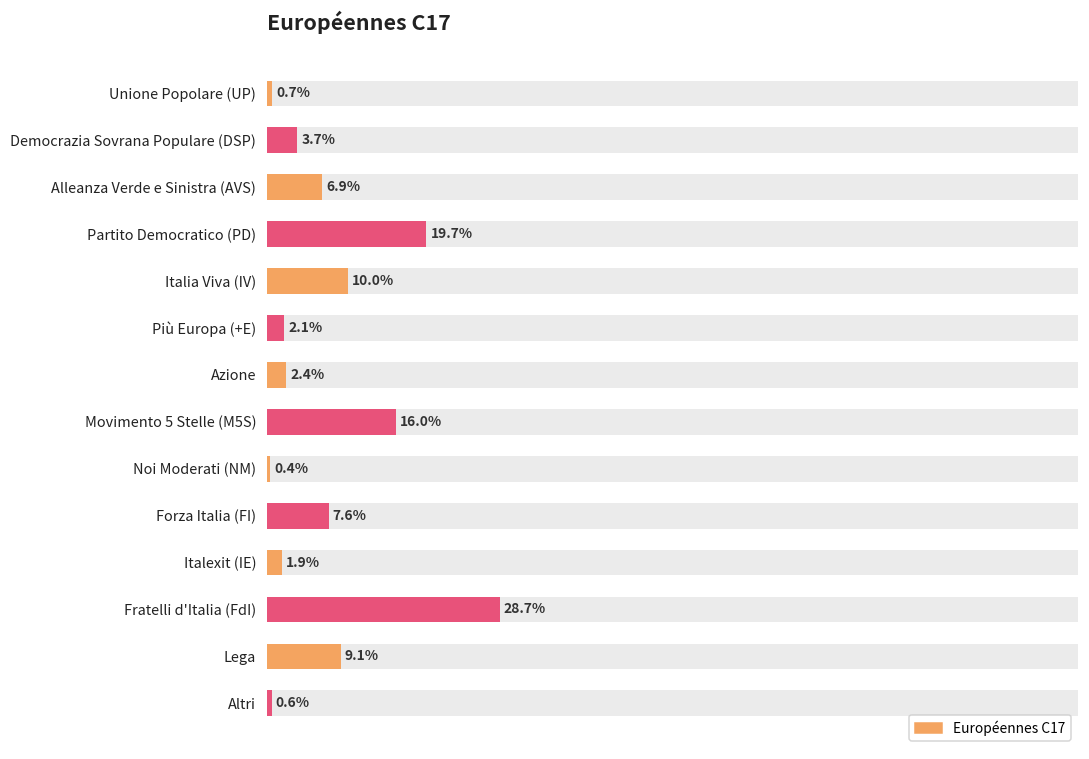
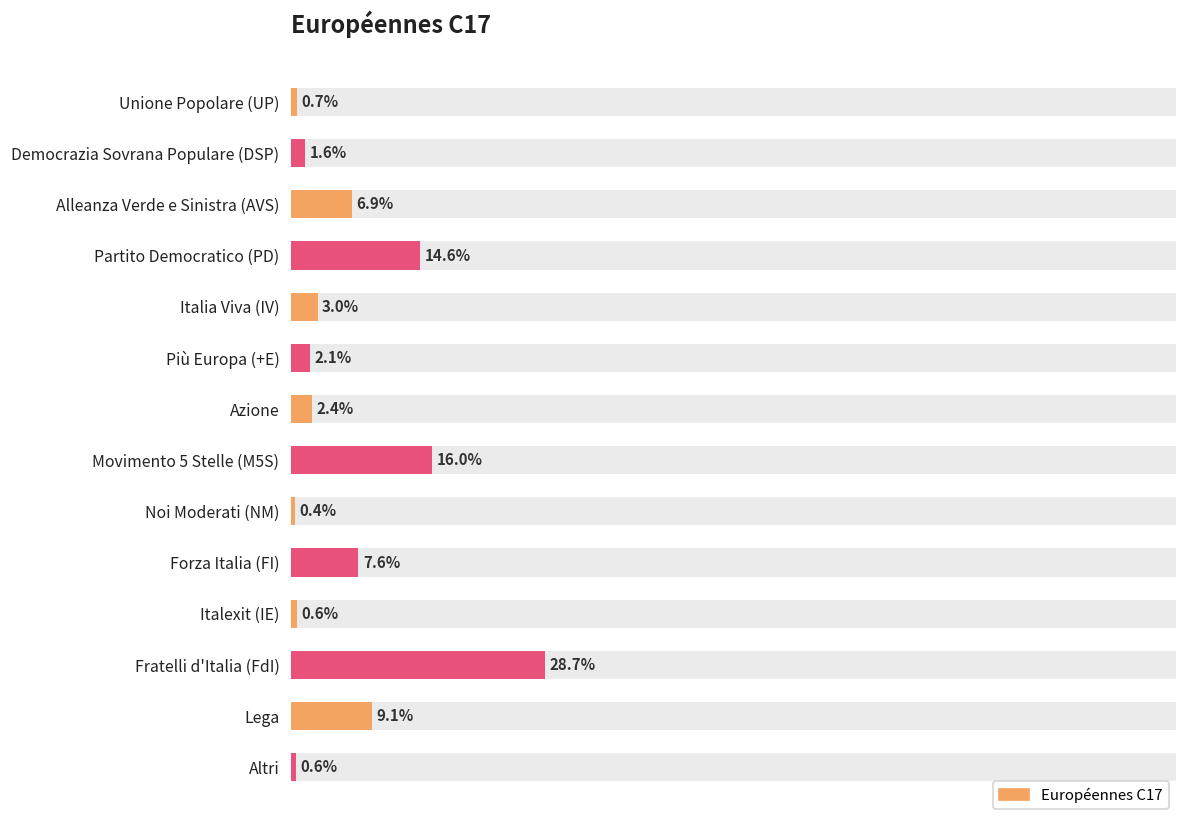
  {
    "Européennes C17": {
-     "Democrazia Sovrana Populare (DSP)": "3.7%",
-     "Partito Democratico (PD)": "19.7%",
-     "Italia Viva (IV)": "10.0%",
-     "Italexit (IE)": "1.9%"
+     "Democrazia Sovrana Populare (DSP)": "1.6%",
+     "Partito Democratico (PD)": "14.6%",
+     "Italia Viva (IV)": "3.0%",
+     "Italexit (IE)": "0.6%"
    }
  }
